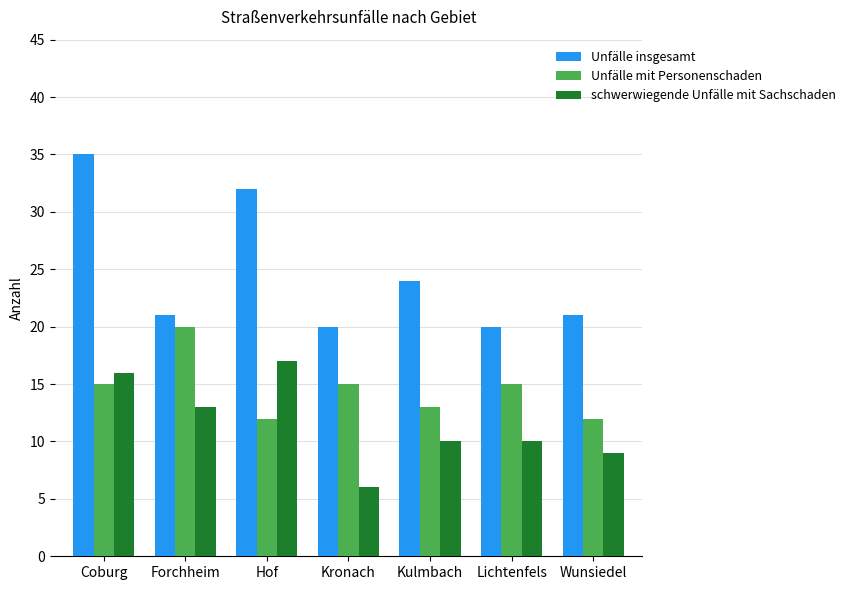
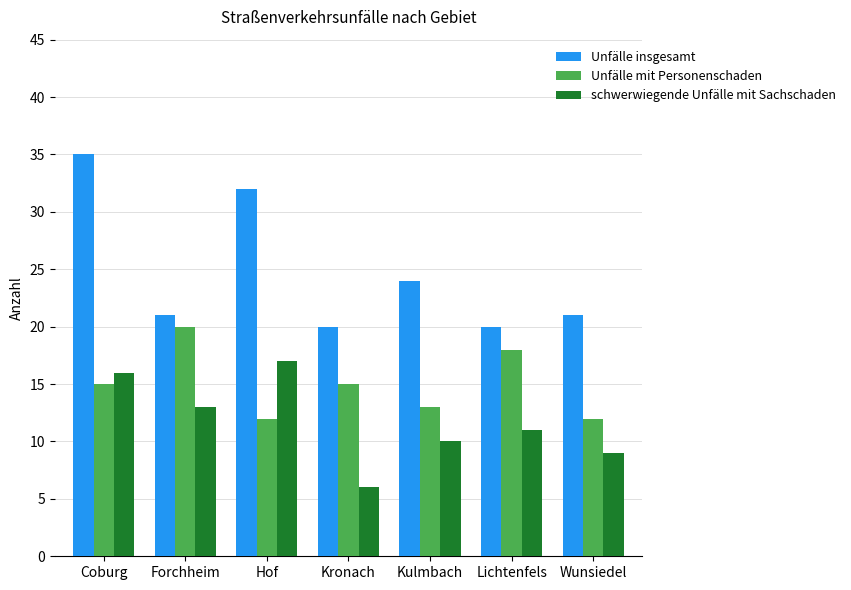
  {
    "Unfälle insgesamt": {
      "Coburg": 35,
      "Forchheim": 21,
      "Hof": 32,
      "Kronach": 20,
      "Kulmbach": 24,
      "Lichtenfels": 20,
      "Wunsiedel": 21
    },
    "Unfälle mit Personenschaden": {
      "Coburg": 15,
      "Forchheim": 20,
      "Hof": 12,
      "Kronach": 15,
      "Kulmbach": 13,
-     "Lichtenfels": 15,
+     "Lichtenfels": 18,
      "Wunsiedel": 12
    },
    "schwerwiegende Unfälle mit Sachschaden": {
      "Coburg": 16,
      "Forchheim": 13,
      "Hof": 17,
      "Kronach": 6,
      "Kulmbach": 10,
-     "Lichtenfels": 10,
+     "Lichtenfels": 11,
      "Wunsiedel": 9
    }
  }
